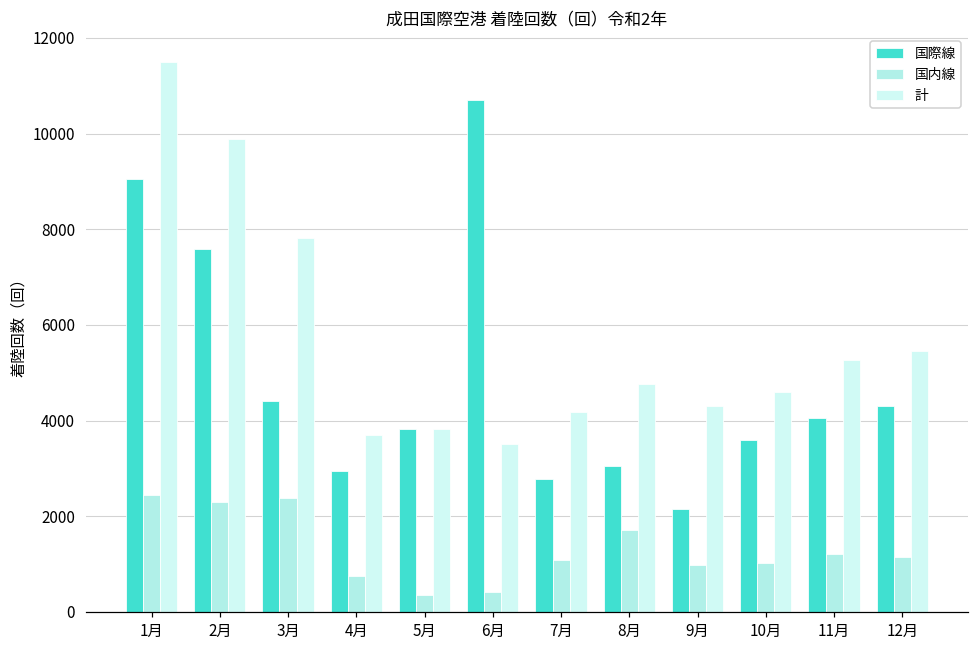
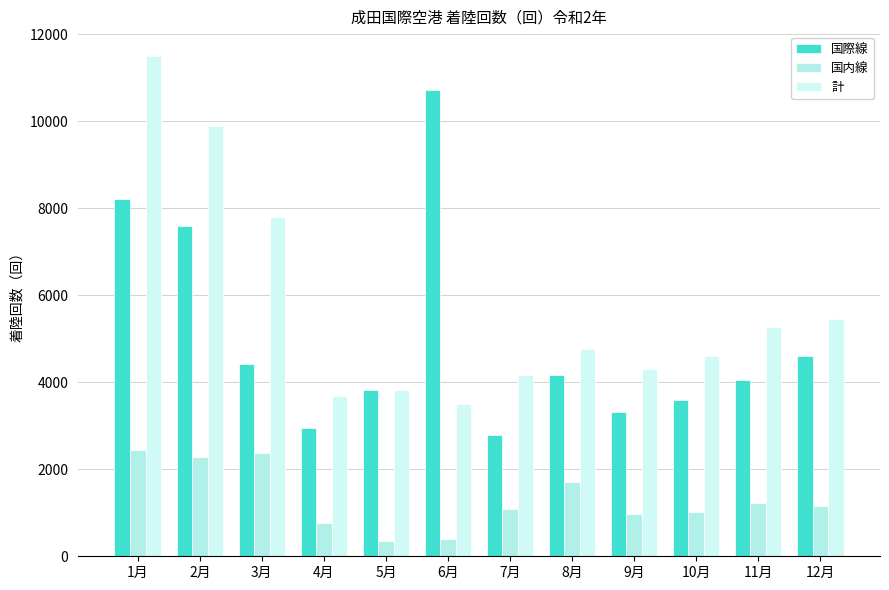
  {
    "国際線": {
-     "1月": 9100,
+     "1月": 8200,
      "2月": 7600,
      "3月": 4400,
      "4月": 2900,
      "5月": 3800,
      "6月": 10700,
      "7月": 2800,
-     "8月": 3000,
-     "9月": 2100,
+     "8月": 4200,
+     "9月": 3300,
      "10月": 3600,
      "11月": 4100,
-     "12月": 4300
+     "12月": 4600
    }
  }
